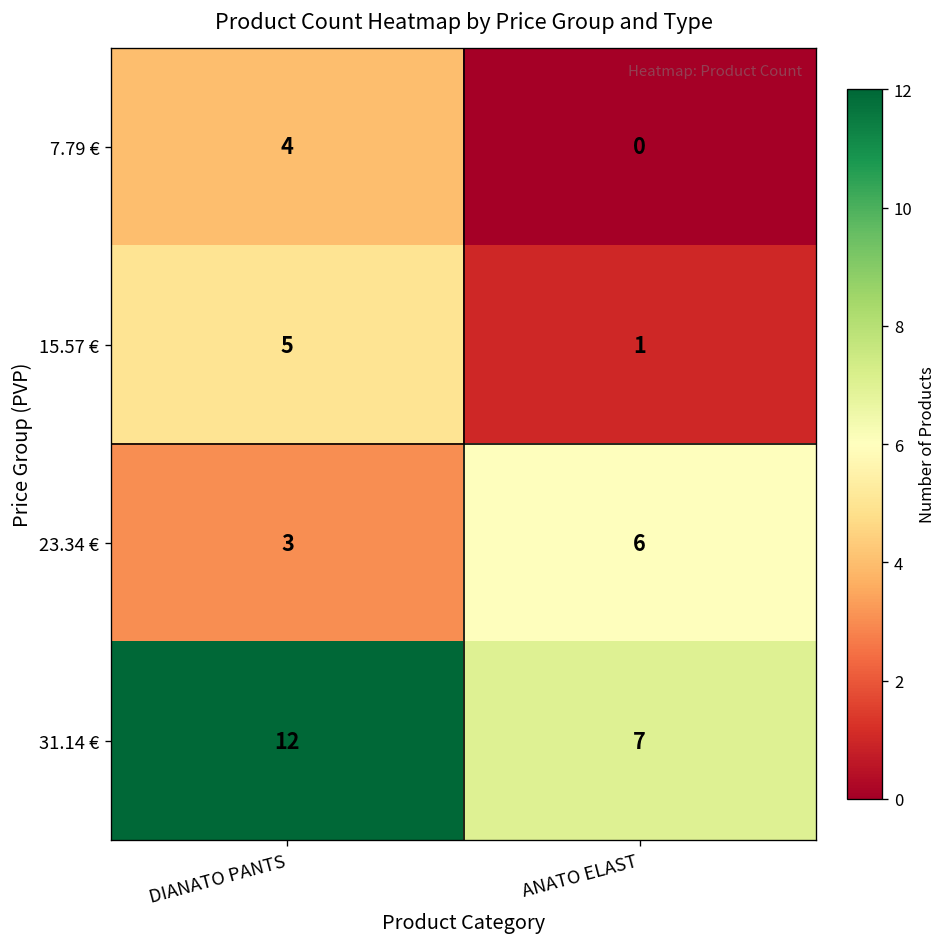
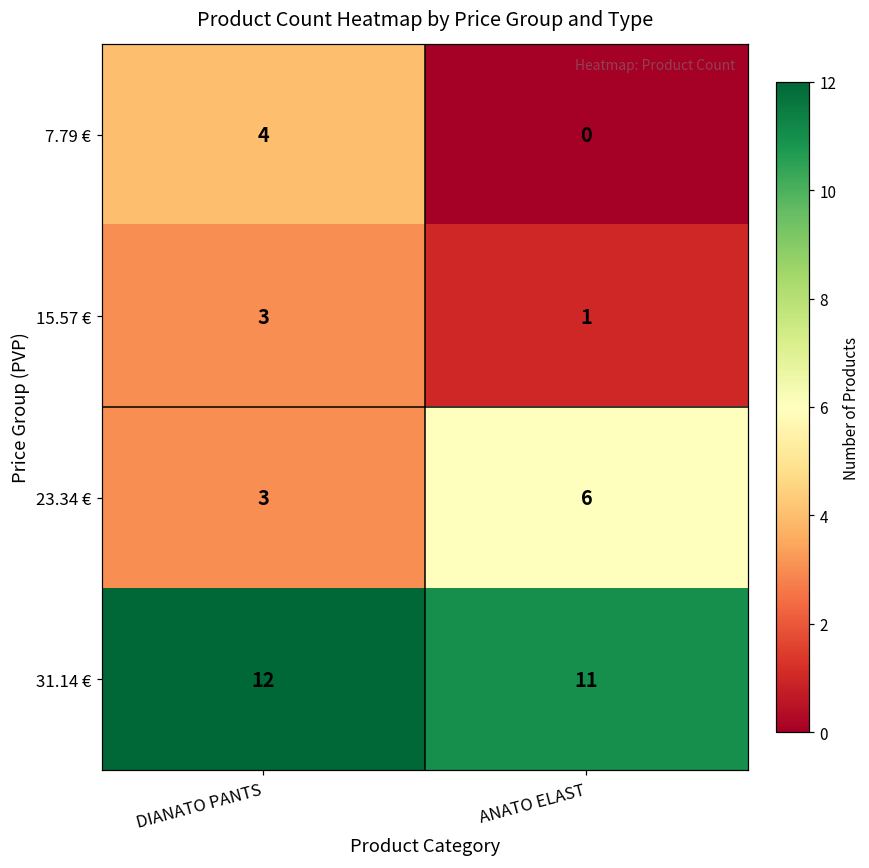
  {
    "7.79 €": {
      "DIANATO PANTS": 4
    },
    "15.57 €": {
-     "DIANATO PANTS": 5,
+     "DIANATO PANTS": 3,
      "ANATO ELAST": 1
    },
    "23.34 €": {
      "DIANATO PANTS": 3,
      "ANATO ELAST": 6
    },
    "31.14 €": {
      "DIANATO PANTS": 12,
-     "ANATO ELAST": 7
+     "ANATO ELAST": 11
    }
  }
